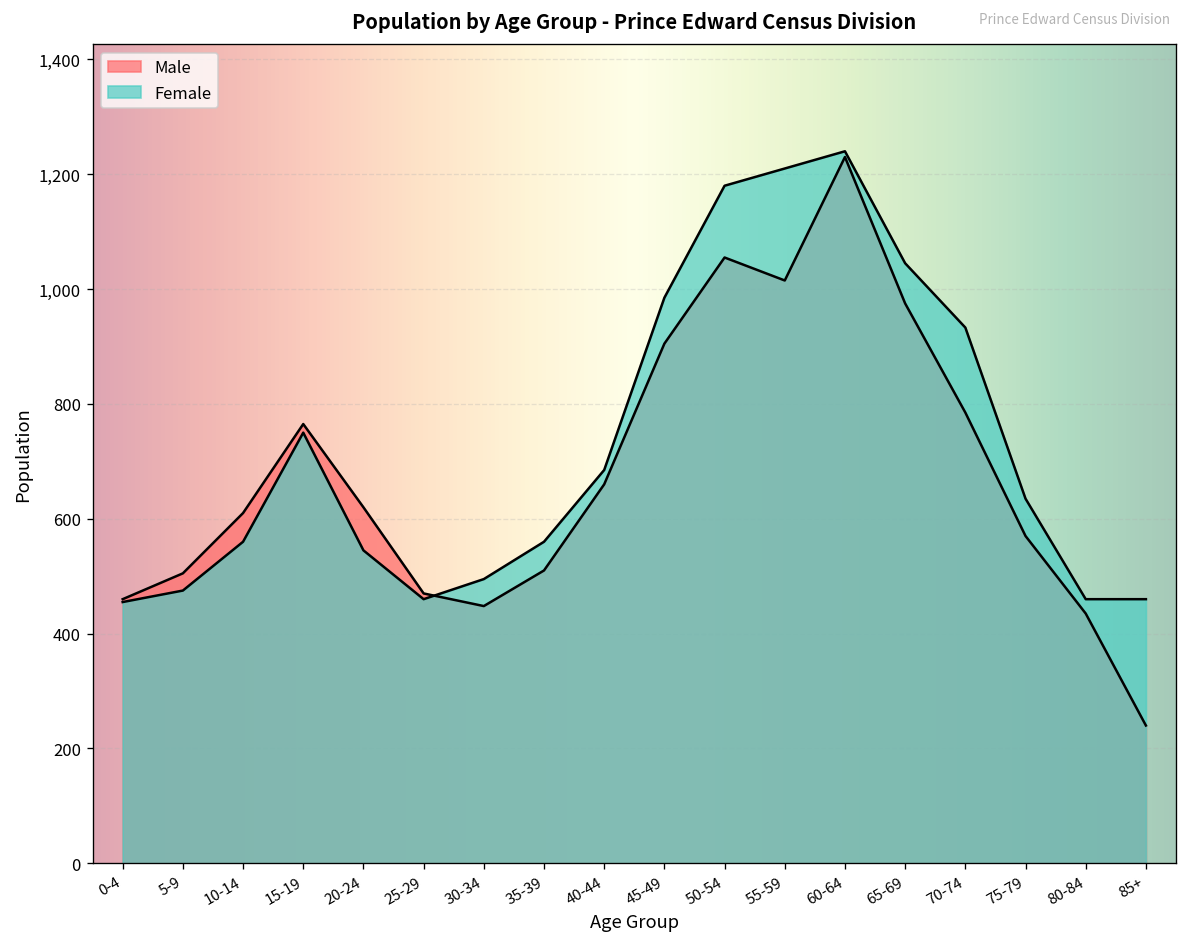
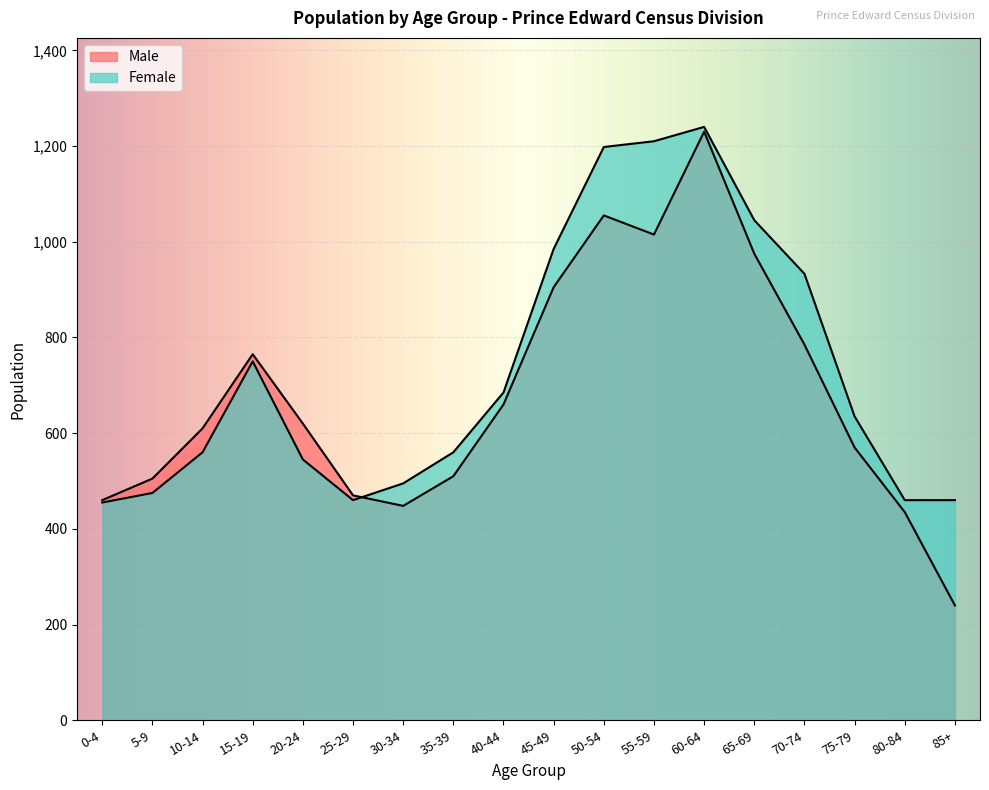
  {
    "Male": {
      "5-9": "510",
      "10-14": "610",
      "15-19": "770",
      "20-24": "620",
      "25-29": "470",
      "30-34": "450",
      "35-39": "510",
      "40-44": "660",
      "45-49": "910",
      "50-54": "1,060",
      "55-59": "1,020",
      "60-64": "1,230",
      "65-69": "980",
      "70-74": "790",
      "75-79": "570",
      "80-84": "440",
      "85+": "240"
    },
    "Female": {
      "5-9": "480",
      "10-14": "560",
      "15-19": "750",
      "20-24": "550",
      "25-29": "460",
      "30-34": "500",
      "35-39": "560",
      "40-44": "690",
      "45-49": "990",
-     "50-54": "1,180",
+     "50-54": "1,200",
      "55-59": "1,210",
      "60-64": "1,240",
      "65-69": "1,050",
      "70-74": "930",
      "75-79": "640",
      "80-84": "460",
      "85+": "460"
    }
  }
